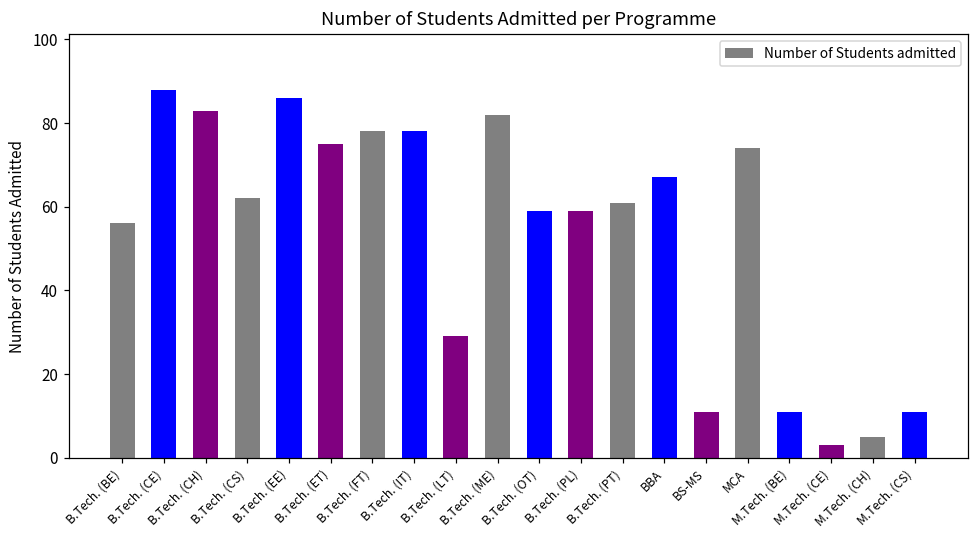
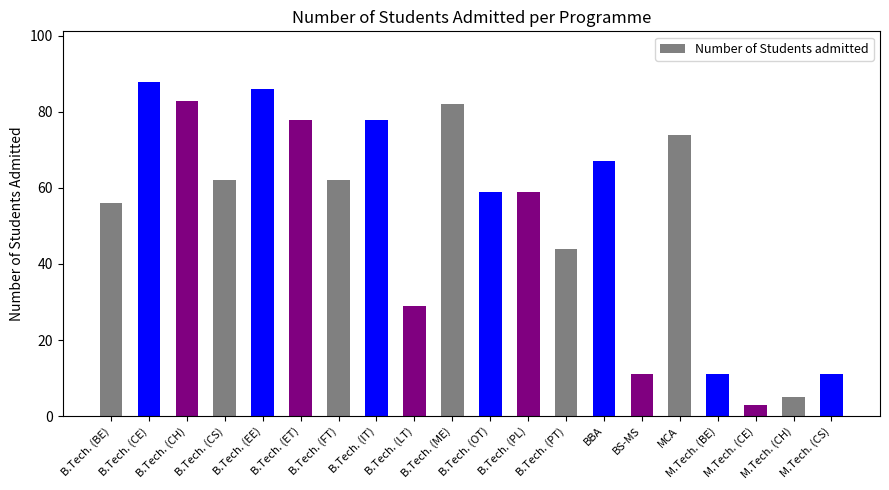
  {
    "B.Tech. (BE)": 56,
    "B.Tech. (CE)": 88,
    "B.Tech. (CH)": 83,
    "B.Tech. (CS)": 62,
    "B.Tech. (EE)": 86,
-   "B.Tech. (ET)": 75,
-   "B.Tech. (FT)": 78,
+   "B.Tech. (ET)": 78,
+   "B.Tech. (FT)": 62,
    "B.Tech. (IT)": 78,
    "B.Tech. (LT)": 29,
    "B.Tech. (ME)": 82,
    "B.Tech. (OT)": 59,
    "B.Tech. (PL)": 59,
-   "B.Tech. (PT)": 61,
+   "B.Tech. (PT)": 44,
    "BBA": 67,
    "BS-MS": 11,
    "MCA": 74,
    "M.Tech. (BE)": 11,
    "M.Tech. (CE)": 3,
    "M.Tech. (CH)": 5,
    "M.Tech. (CS)": 11
  }
